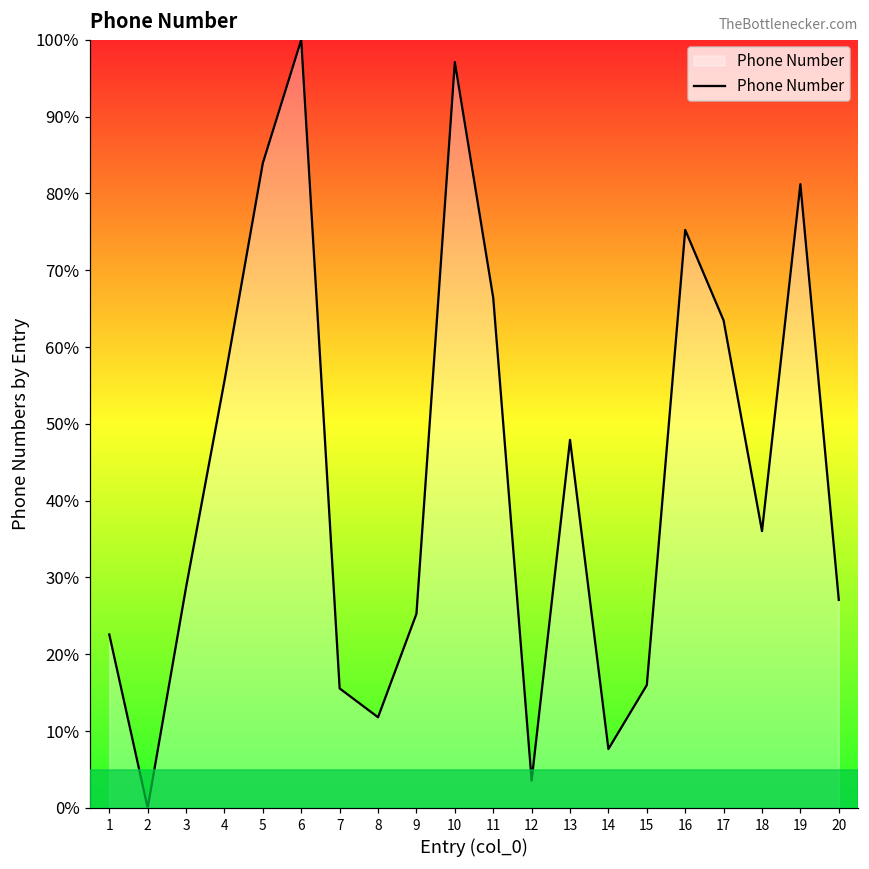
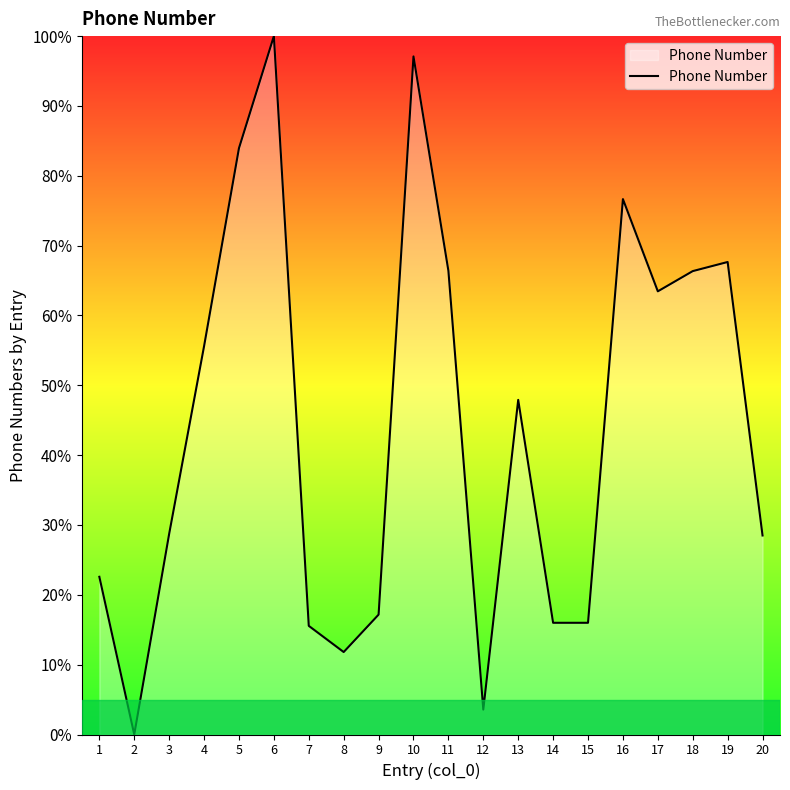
  {
    "1": "23%",
    "3": "29%",
    "4": "56%",
    "5": "84%",
    "6": "100%",
    "7": "16%",
    "8": "12%",
-   "9": "25%",
+   "9": "17%",
    "10": "97%",
    "11": "66%",
    "13": "48%",
-   "14": "8%",
+   "14": "16%",
    "15": "16%",
-   "16": "75%",
+   "16": "77%",
    "17": "63%",
-   "18": "36%",
-   "19": "81%",
-   "20": "27%"
+   "18": "66%",
+   "19": "68%",
+   "20": "28%"
  }
